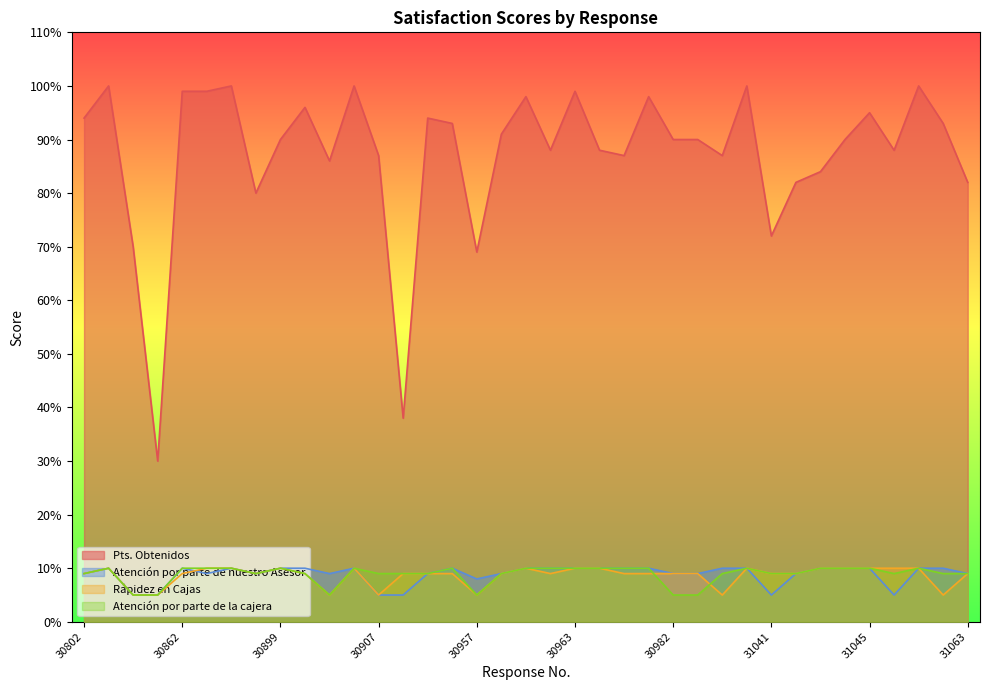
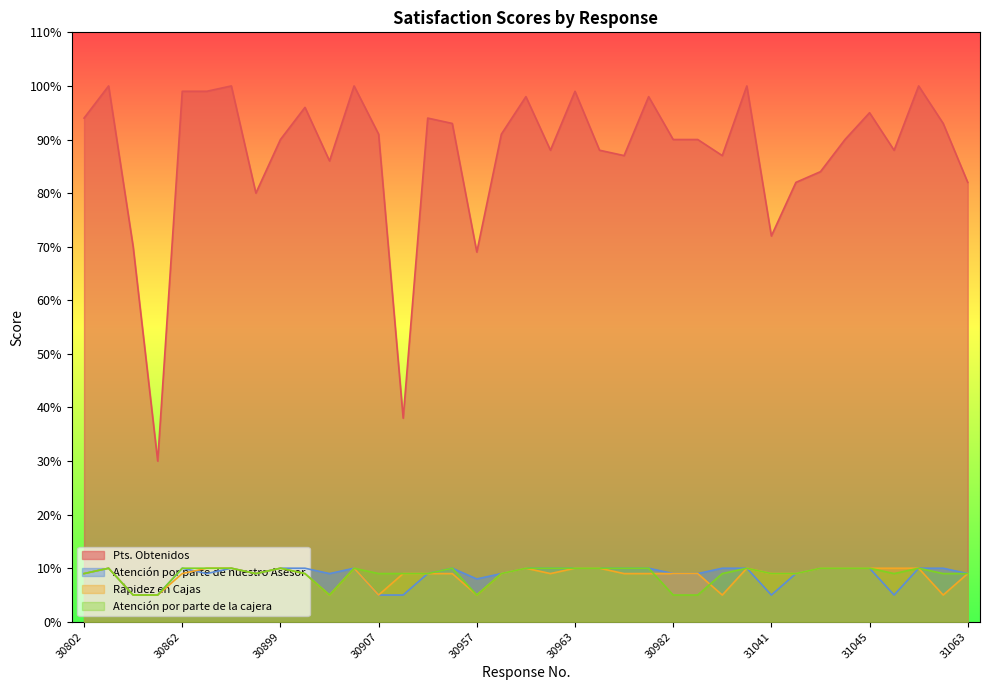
  {
    "Pts. Obtenidos": {
      "30802": "94%",
      "30862": "99%",
      "30899": "90%",
-     "30907": "87%",
+     "30907": "91%",
      "30957": "69%",
      "30963": "99%",
      "30982": "90%",
      "31041": "72%",
      "31045": "95%",
      "31063": "82%"
    },
    "Atención por parte de nuestro Asesor": {
      "30957": "8%",
      "31041": "5%"
    },
    "Atención por parte de la cajera": {
      "30907": "9%",
      "30982": "5%"
    }
  }
